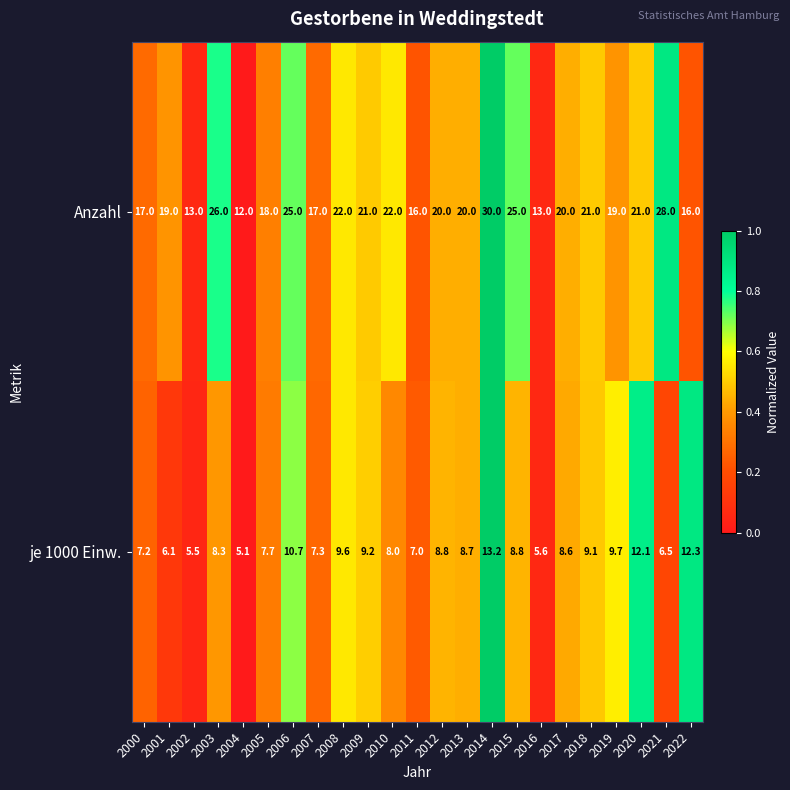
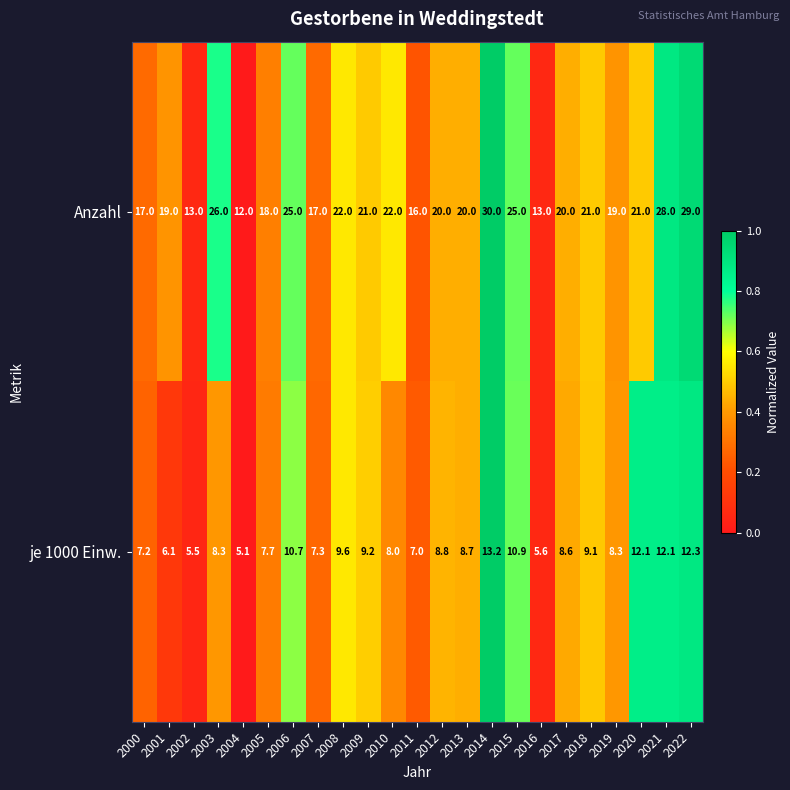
  {
    "Anzahl": {
      "2000": 17.0,
      "2001": 19.0,
      "2002": 13.0,
      "2003": 26.0,
      "2004": 12.0,
      "2005": 18.0,
      "2006": 25.0,
      "2007": 17.0,
      "2008": 22.0,
      "2009": 21.0,
      "2010": 22.0,
      "2011": 16.0,
      "2012": 20.0,
      "2013": 20.0,
      "2014": 30.0,
      "2015": 25.0,
      "2016": 13.0,
      "2017": 20.0,
      "2018": 21.0,
      "2019": 19.0,
      "2020": 21.0,
      "2021": 28.0,
-     "2022": 16.0
+     "2022": 29.0
    },
    "je 1000 Einw.": {
      "2000": 7.2,
      "2001": 6.1,
      "2002": 5.5,
      "2003": 8.3,
      "2004": 5.1,
      "2005": 7.7,
      "2006": 10.7,
      "2007": 7.3,
      "2008": 9.6,
      "2009": 9.2,
      "2010": 8.0,
      "2011": 7.0,
      "2012": 8.8,
      "2013": 8.7,
      "2014": 13.2,
-     "2015": 8.8,
+     "2015": 10.9,
      "2016": 5.6,
      "2017": 8.6,
      "2018": 9.1,
-     "2019": 9.7,
+     "2019": 8.3,
      "2020": 12.1,
-     "2021": 6.5,
+     "2021": 12.1,
      "2022": 12.3
    }
  }
